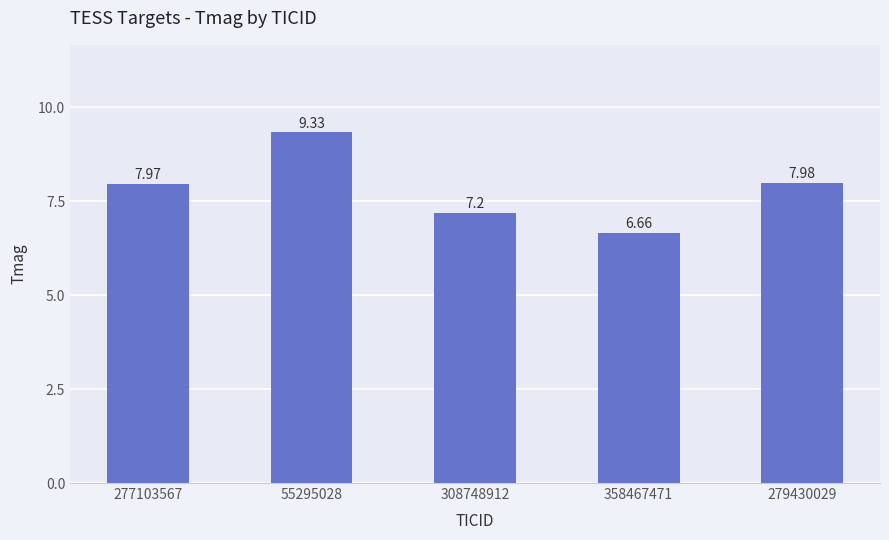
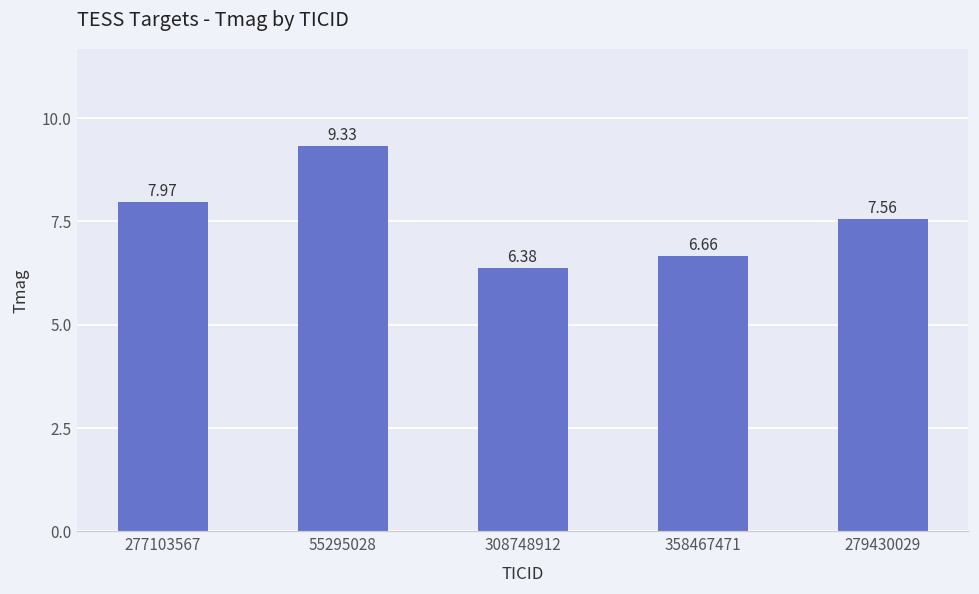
  {
    "277103567": 7.97,
    "55295028": 9.33,
-   "308748912": 7.2,
+   "308748912": 6.38,
    "358467471": 6.66,
-   "279430029": 7.98
+   "279430029": 7.56
  }
